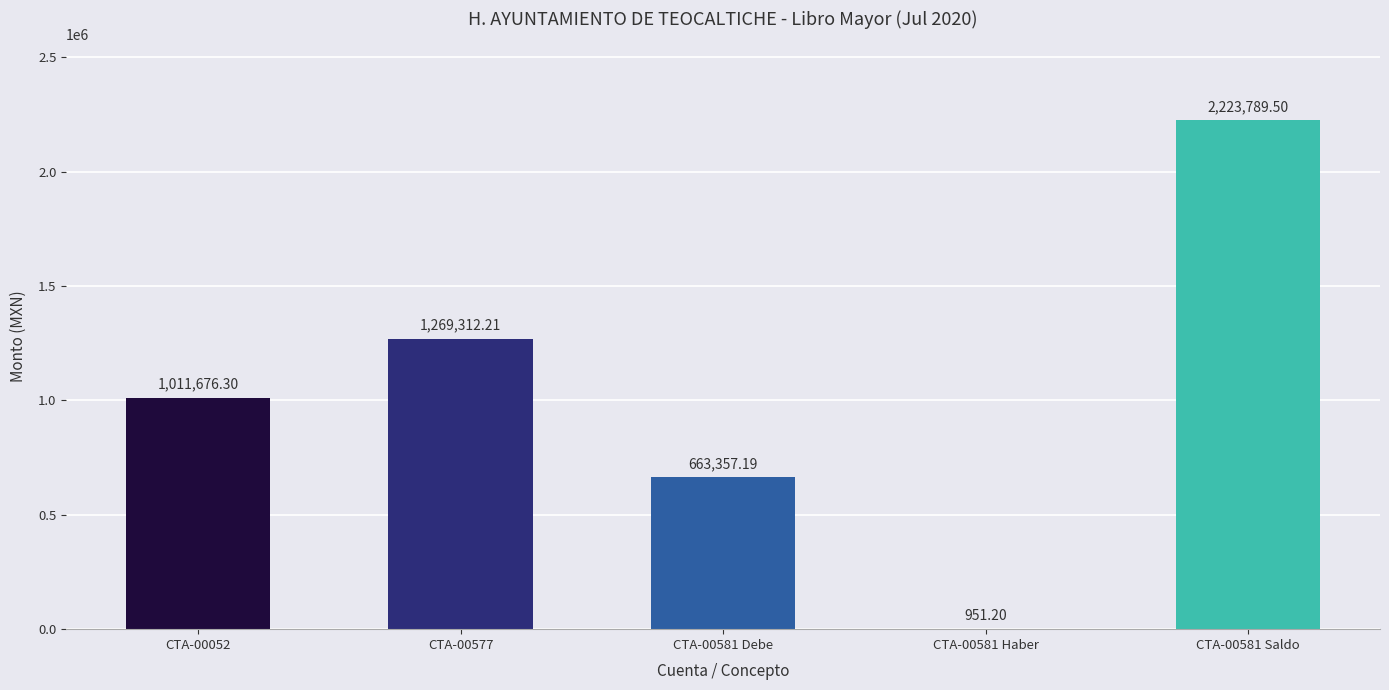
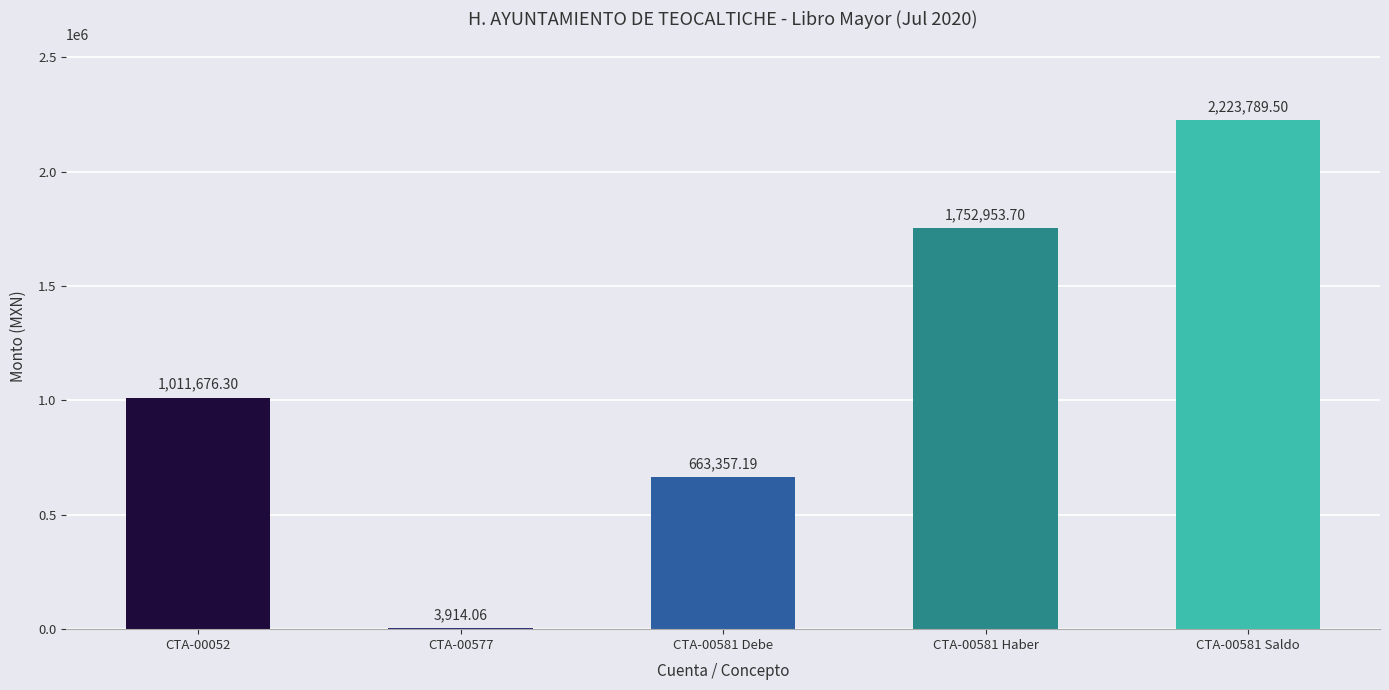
  {
    "CTA-00052": "1,011,676.30",
-   "CTA-00577": "1,269,312.21",
+   "CTA-00577": "3,914.06",
    "CTA-00581 Debe": "663,357.19",
-   "CTA-00581 Haber": "951.20",
+   "CTA-00581 Haber": "1,752,953.70",
    "CTA-00581 Saldo": "2,223,789.50"
  }
